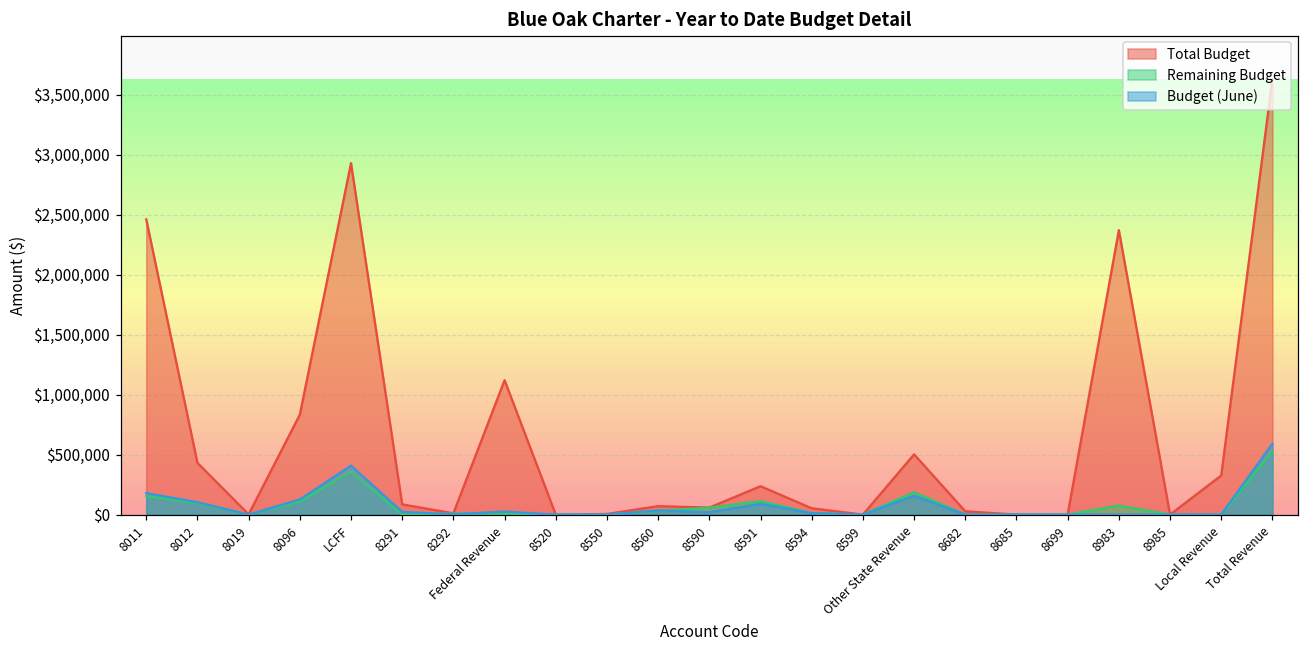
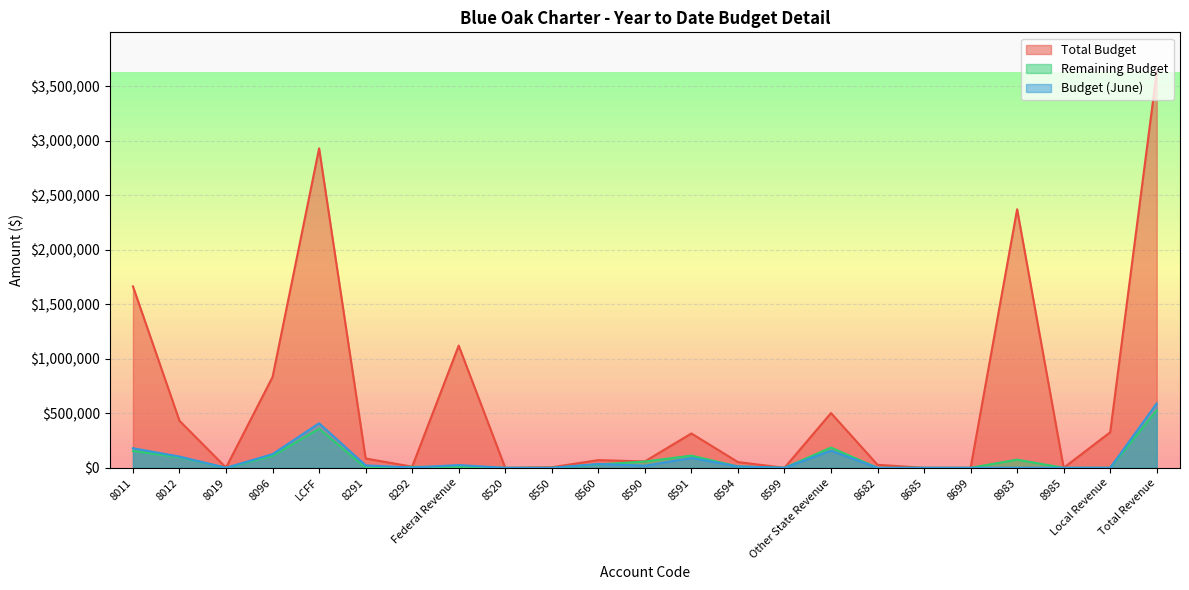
  {
    "Total Budget": {
-     "8011": "$2,460,000",
+     "8011": "$1,660,000",
      "8012": "$430,000",
      "8096": "$830,000",
      "LCFF": "$2,930,000",
      "8291": "$90,000",
      "Federal Revenue": "$1,120,000",
      "8560": "$70,000",
-     "8591": "$240,000",
+     "8591": "$310,000",
      "8594": "$50,000",
      "Other State Revenue": "$500,000",
      "8682": "$30,000",
      "8983": "$2,370,000",
      "Local Revenue": "$330,000"
    },
    "Remaining Budget": {
      "8011": "$150,000",
      "LCFF": "$360,000",
      "Other State Revenue": "$190,000",
      "8983": "$80,000",
      "Total Revenue": "$530,000"
    },
    "Budget (June)": {
      "8011": "$180,000",
      "LCFF": "$410,000",
      "8590": "$20,000",
      "Other State Revenue": "$160,000",
      "8983": "$0",
      "Total Revenue": "$590,000"
    }
  }
